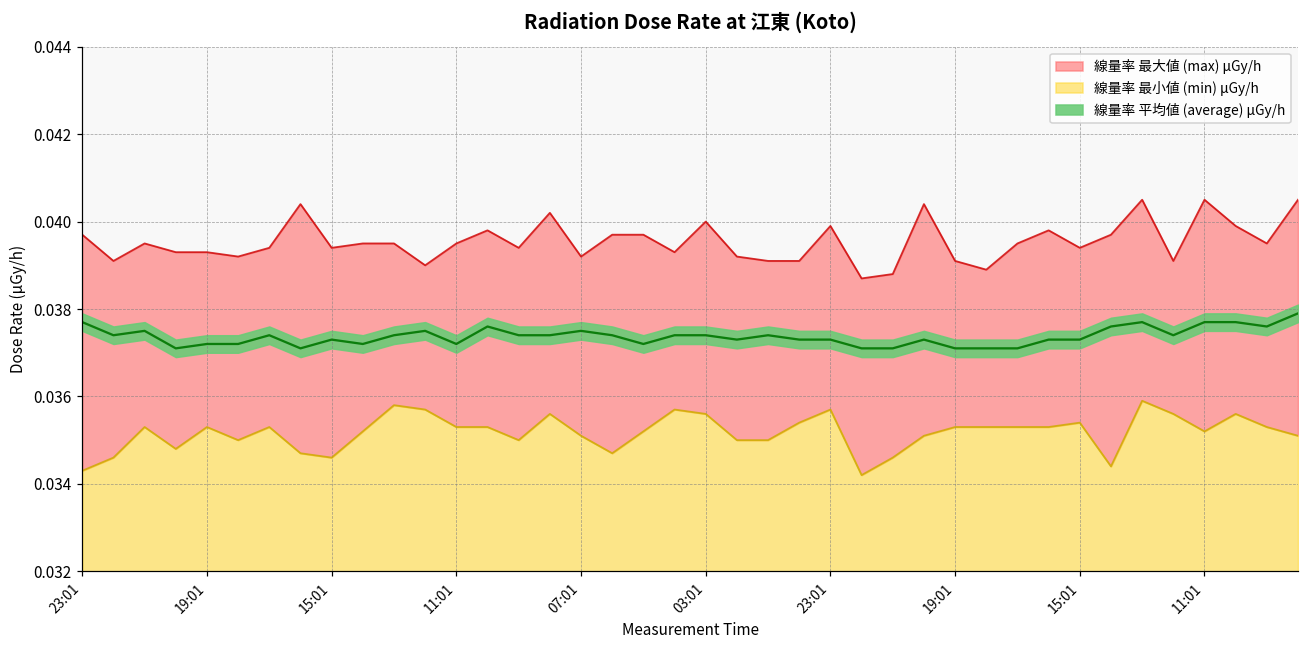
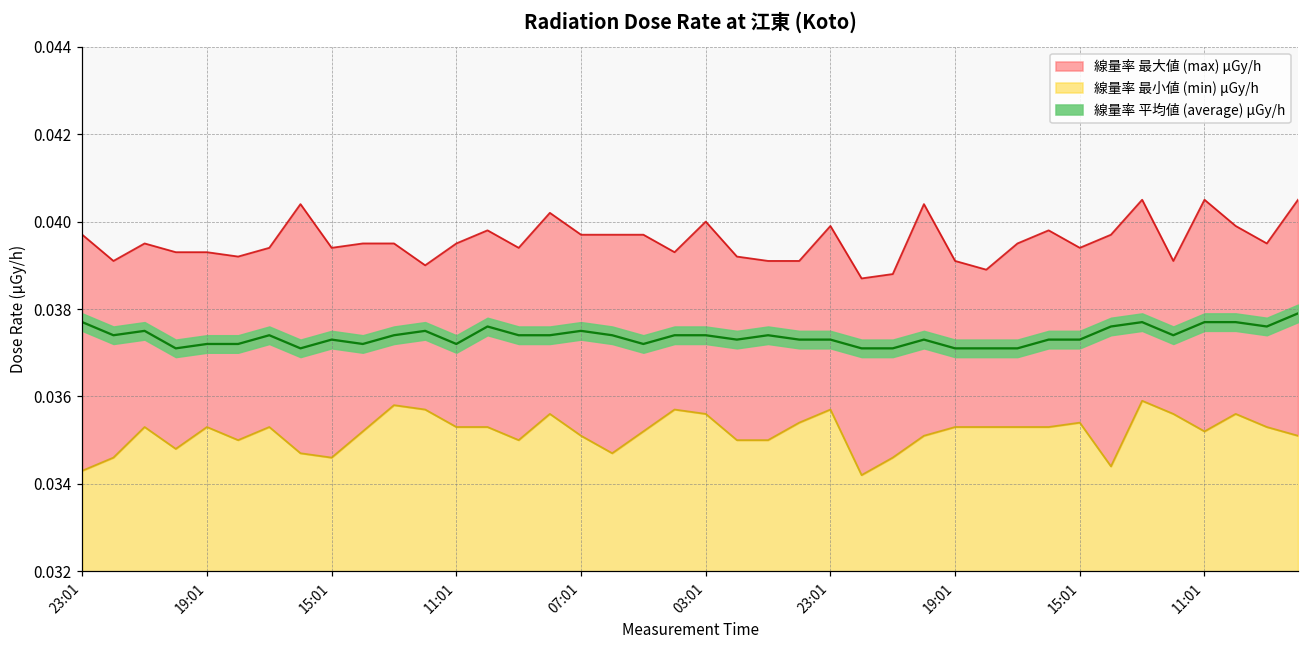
  {
    "線量率 最大値 (max) μGy/h": {
-     "07:01": 0.0392,
+     "07:01": 0.0397,
      "03:01": 0.0400
    },
    "線量率 最小値 (min) μGy/h": {
      "07:01": 0.0351,
      "03:01": 0.0356
    }
  }
